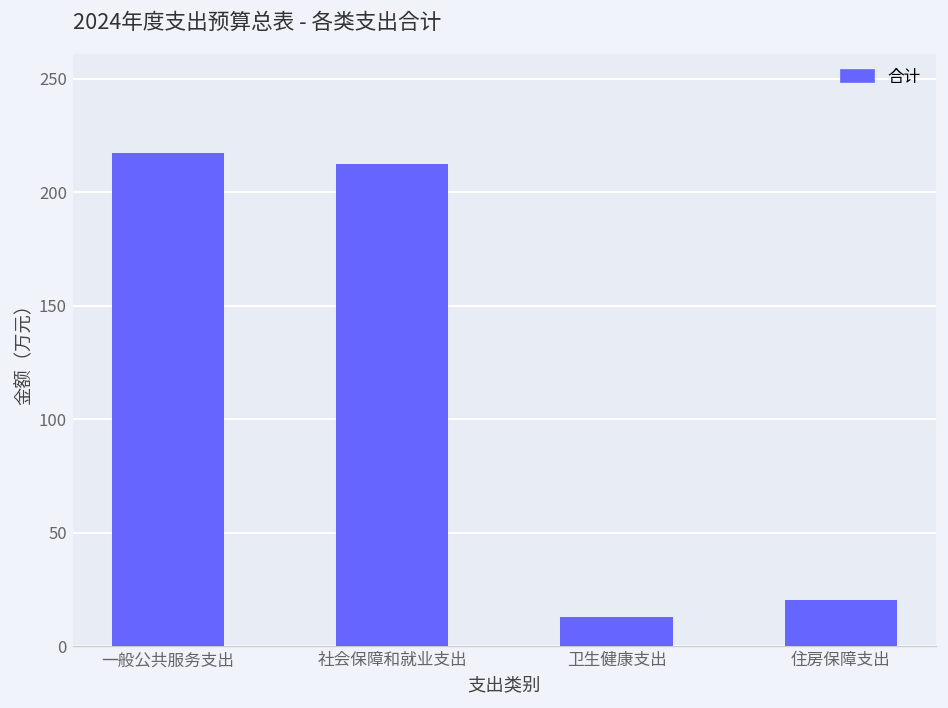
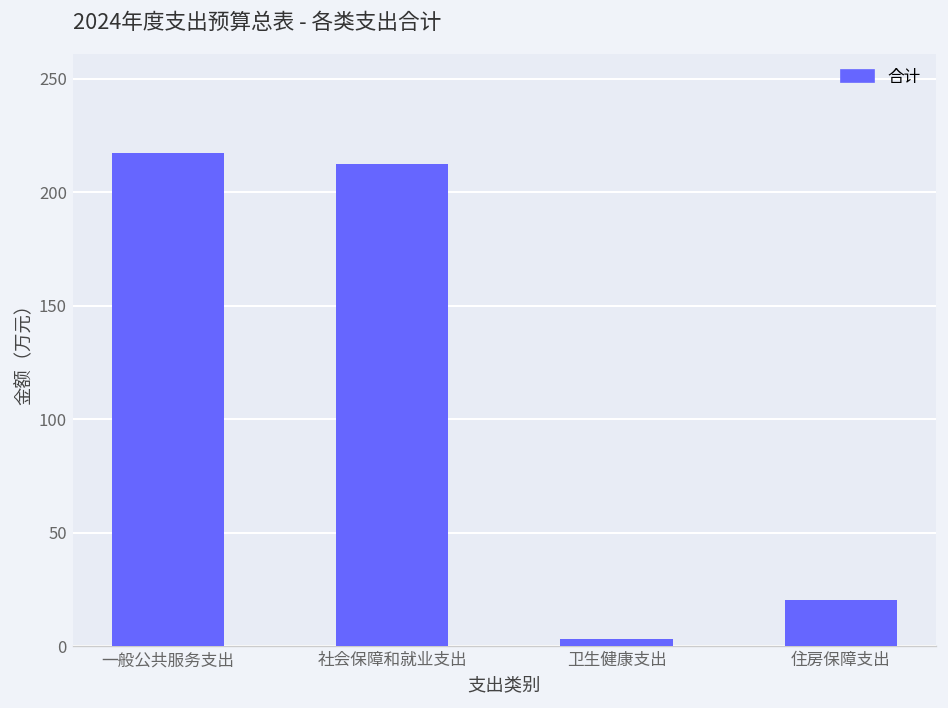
  {
    "一般公共服务支出": 217,
    "社会保障和就业支出": 212,
-   "卫生健康支出": 13,
+   "卫生健康支出": 3,
    "住房保障支出": 21
  }
